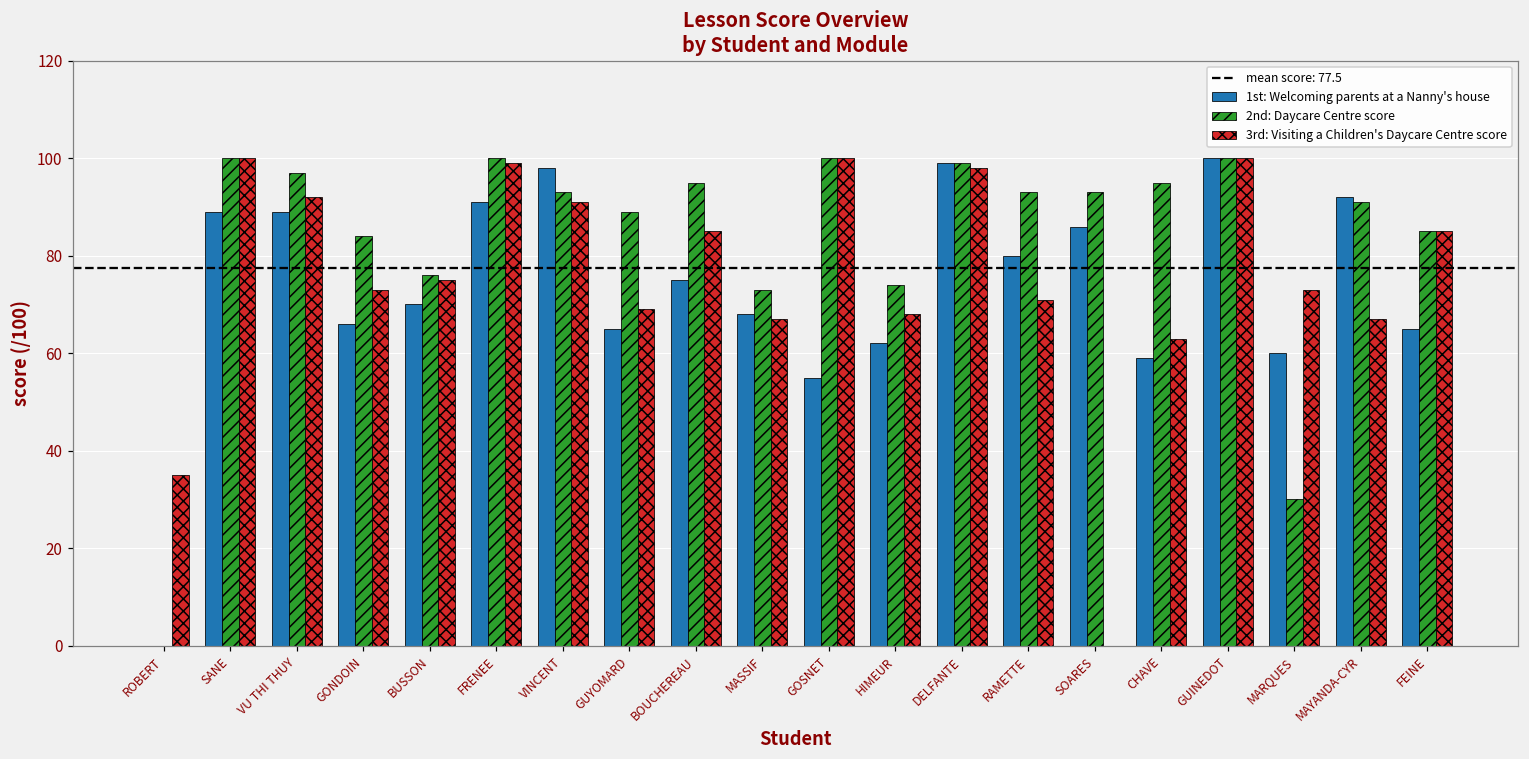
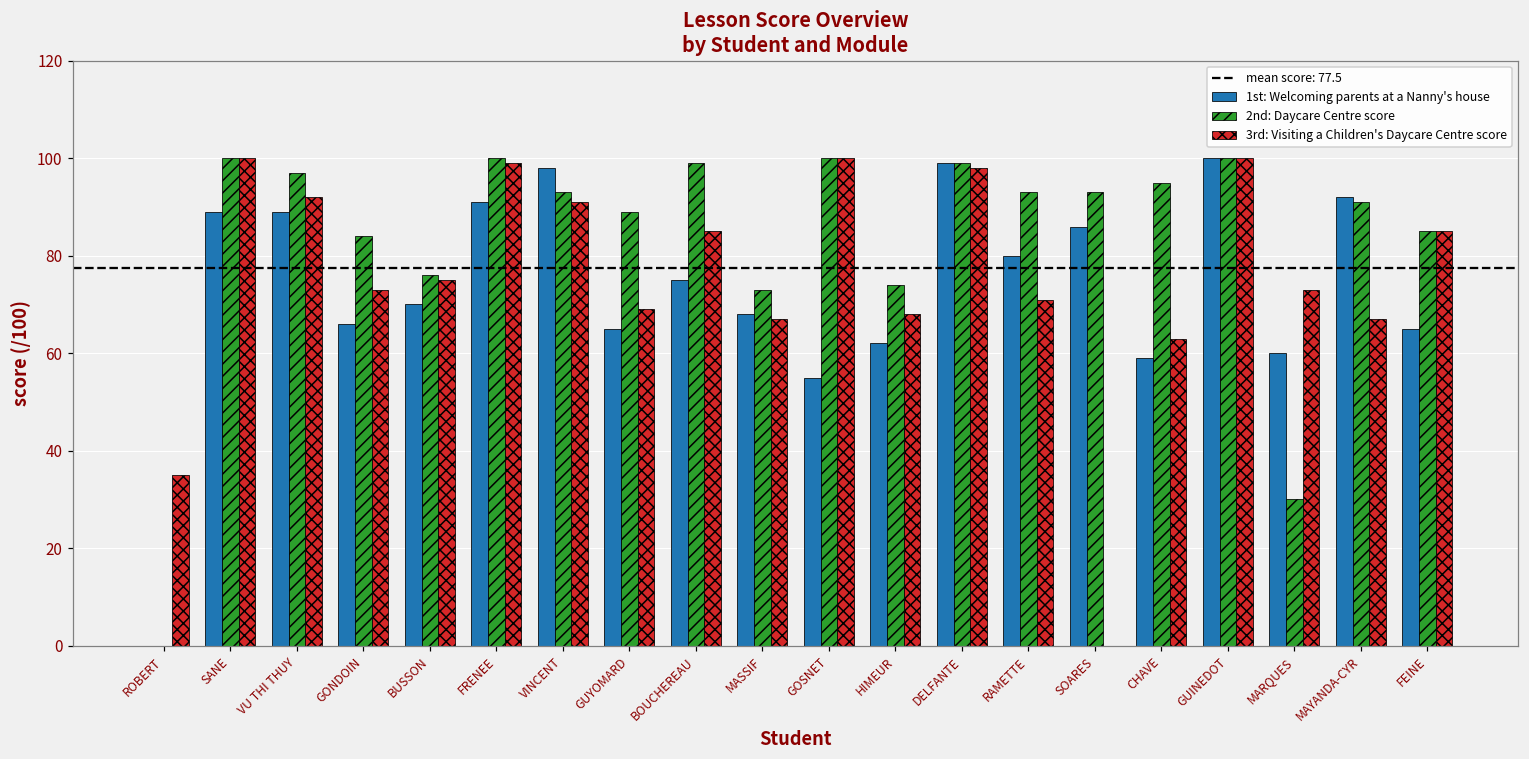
  {
    "1st: Welcoming parents at a Nanny's house": {
      "ROBERT": 0,
      "SANE": 89,
      "VU THI THUY": 89,
      "GONDOIN": 66,
      "BUSSON": 70,
      "FRENEE": 91,
      "VINCENT": 98,
      "GUYOMARD": 65,
      "BOUCHEREAU": 75,
      "MASSIF": 68,
      "GOSNET": 55,
      "HIMEUR": 62,
      "DELFANTE": 99,
      "RAMETTE": 80,
      "SOARES": 86,
      "CHAVE": 59,
      "GUINEDOT": 100,
      "MARQUES": 60,
      "MAYANDA-CYR": 92,
      "FEINE": 65
    },
    "2nd: Daycare Centre score": {
      "ROBERT": 0,
      "SANE": 100,
      "VU THI THUY": 97,
      "GONDOIN": 84,
      "BUSSON": 76,
      "FRENEE": 100,
      "VINCENT": 93,
      "GUYOMARD": 89,
-     "BOUCHEREAU": 95,
+     "BOUCHEREAU": 99,
      "MASSIF": 73,
      "GOSNET": 100,
      "HIMEUR": 74,
      "DELFANTE": 99,
      "RAMETTE": 93,
      "SOARES": 93,
      "CHAVE": 95,
      "GUINEDOT": 100,
      "MARQUES": 30,
      "MAYANDA-CYR": 91,
      "FEINE": 85
    },
    "3rd: Visiting a Children's Daycare Centre score": {
      "ROBERT": 35,
      "SANE": 100,
      "VU THI THUY": 92,
      "GONDOIN": 73,
      "BUSSON": 75,
      "FRENEE": 99,
      "VINCENT": 91,
      "GUYOMARD": 69,
      "BOUCHEREAU": 85,
      "MASSIF": 67,
      "GOSNET": 100,
      "HIMEUR": 68,
      "DELFANTE": 98,
      "RAMETTE": 71,
      "SOARES": 0,
      "CHAVE": 63,
      "GUINEDOT": 100,
      "MARQUES": 73,
      "MAYANDA-CYR": 67,
      "FEINE": 85
    }
  }
